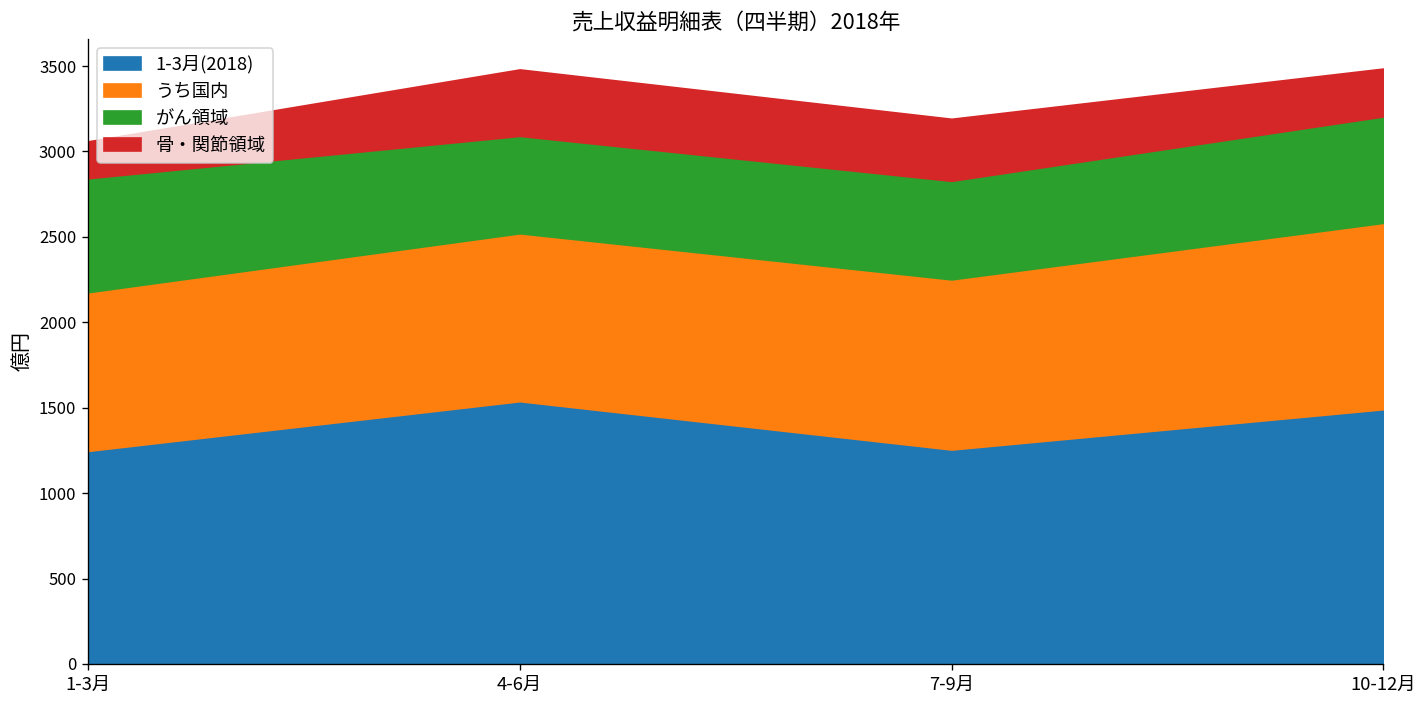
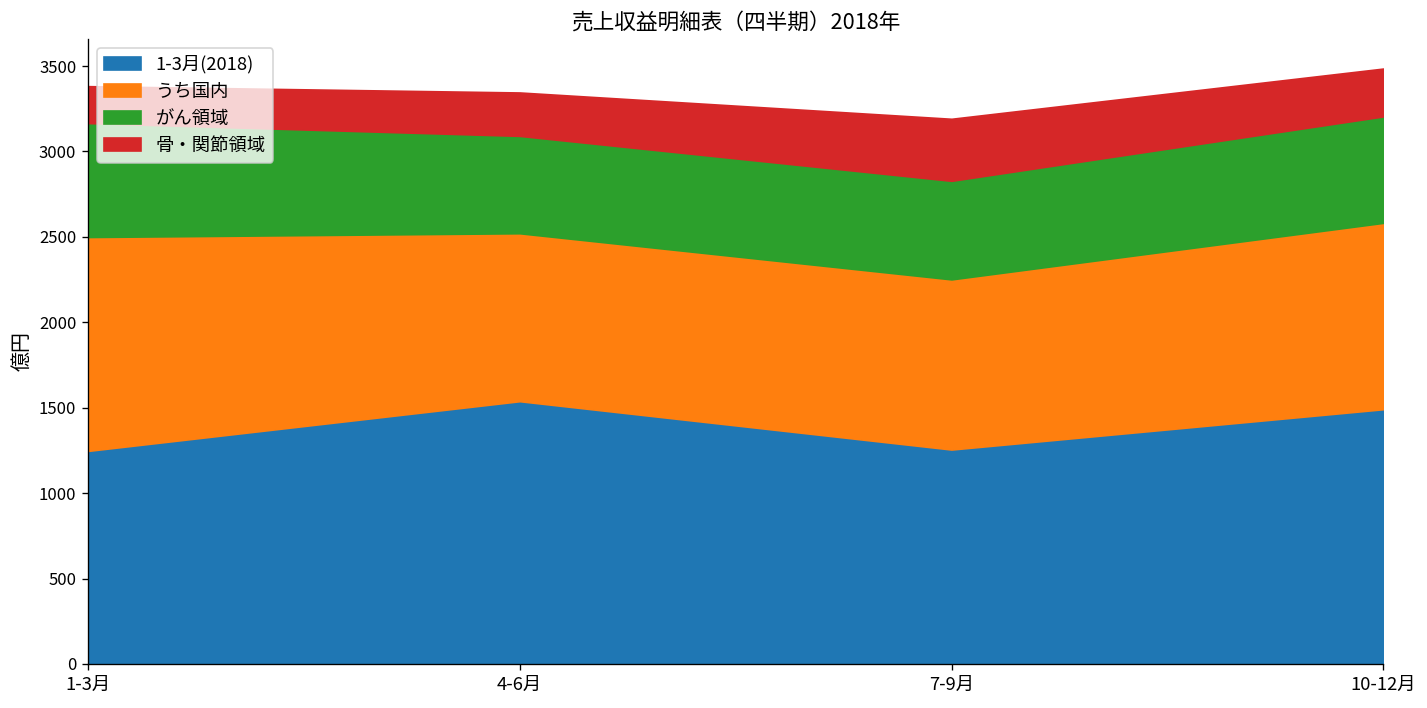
  {
    "1-3月(2018)": {
      "1-3月": 1250,
      "4-6月": 1540,
      "7-9月": 1260,
      "10-12月": 1490
    },
    "うち国内": {
-     "1-3月": 930,
+     "1-3月": 1250,
      "4-6月": 2520,
      "7-9月": 2250,
      "10-12月": 2580
    },
    "がん領域": {
      "4-6月": 3090,
      "7-9月": 2830,
      "10-12月": 3210
    },
    "骨・関節領域": {
      "1-3月": 220,
-     "4-6月": 390,
+     "4-6月": 250,
      "7-9月": 360,
      "10-12月": 280
    }
  }
